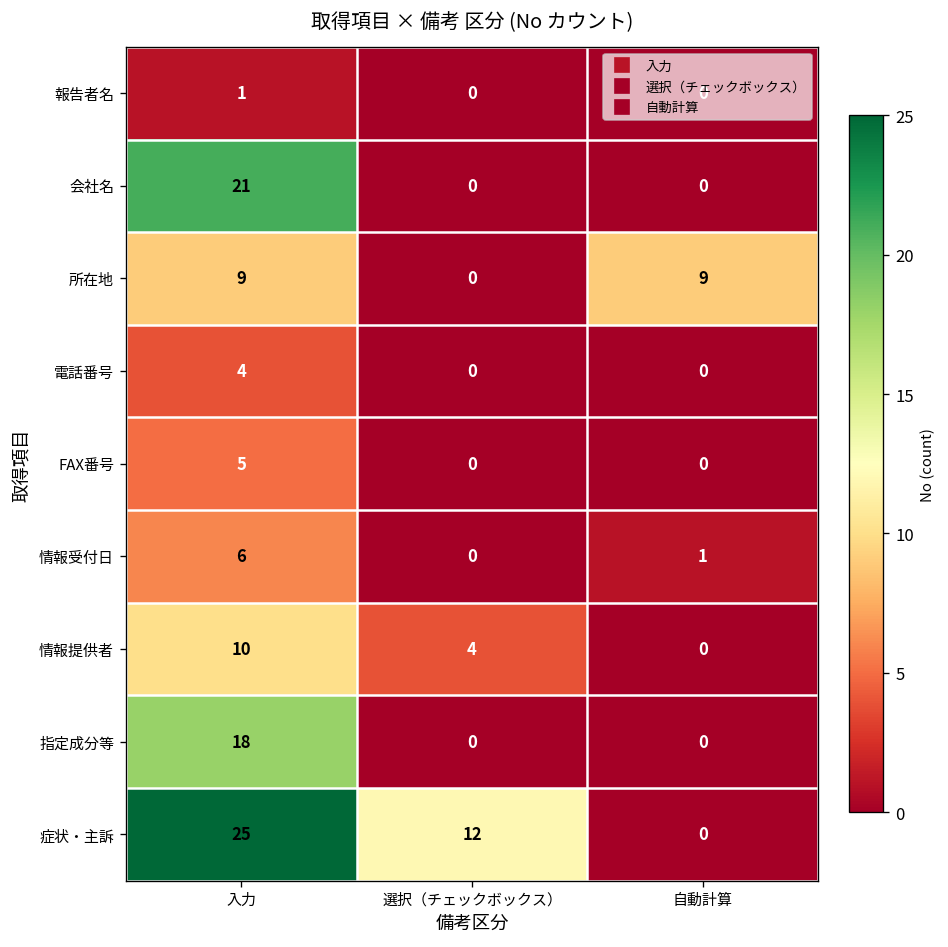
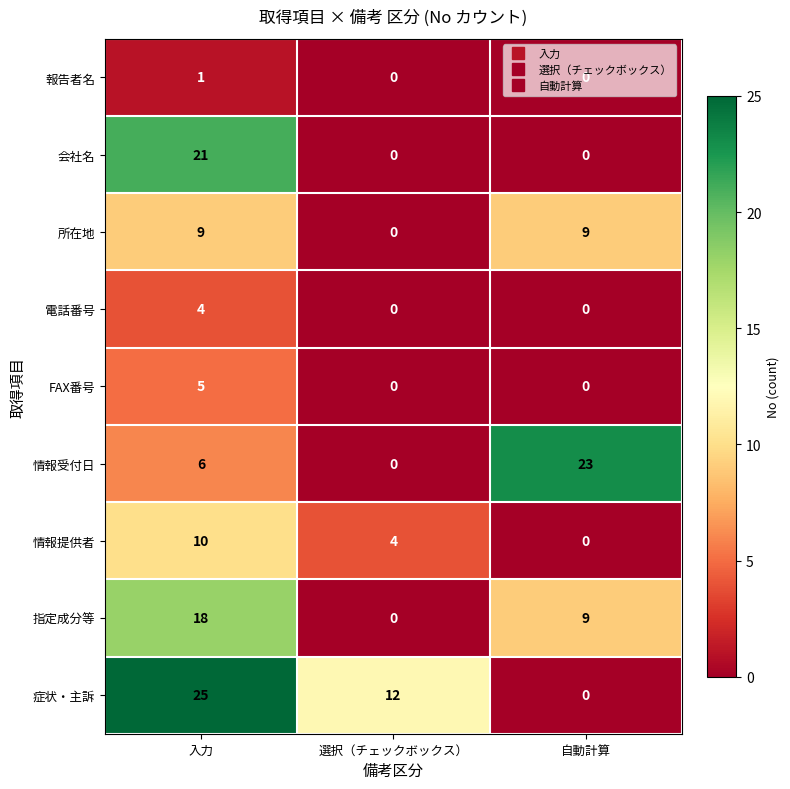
  {
    "報告者名": {
      "入力": 1,
      "選択（チェックボックス）": 0
    },
    "会社名": {
      "入力": 21,
      "選択（チェックボックス）": 0,
      "自動計算": 0
    },
    "所在地": {
      "入力": 9,
      "選択（チェックボックス）": 0,
      "自動計算": 9
    },
    "電話番号": {
      "入力": 4,
      "選択（チェックボックス）": 0,
      "自動計算": 0
    },
    "FAX番号": {
      "入力": 5,
      "選択（チェックボックス）": 0,
      "自動計算": 0
    },
    "情報受付日": {
      "入力": 6,
      "選択（チェックボックス）": 0,
-     "自動計算": 1
+     "自動計算": 23
    },
    "情報提供者": {
      "入力": 10,
      "選択（チェックボックス）": 4,
      "自動計算": 0
    },
    "指定成分等": {
      "入力": 18,
      "選択（チェックボックス）": 0,
-     "自動計算": 0
+     "自動計算": 9
    },
    "症状・主訴": {
      "入力": 25,
      "選択（チェックボックス）": 12,
      "自動計算": 0
    }
  }
